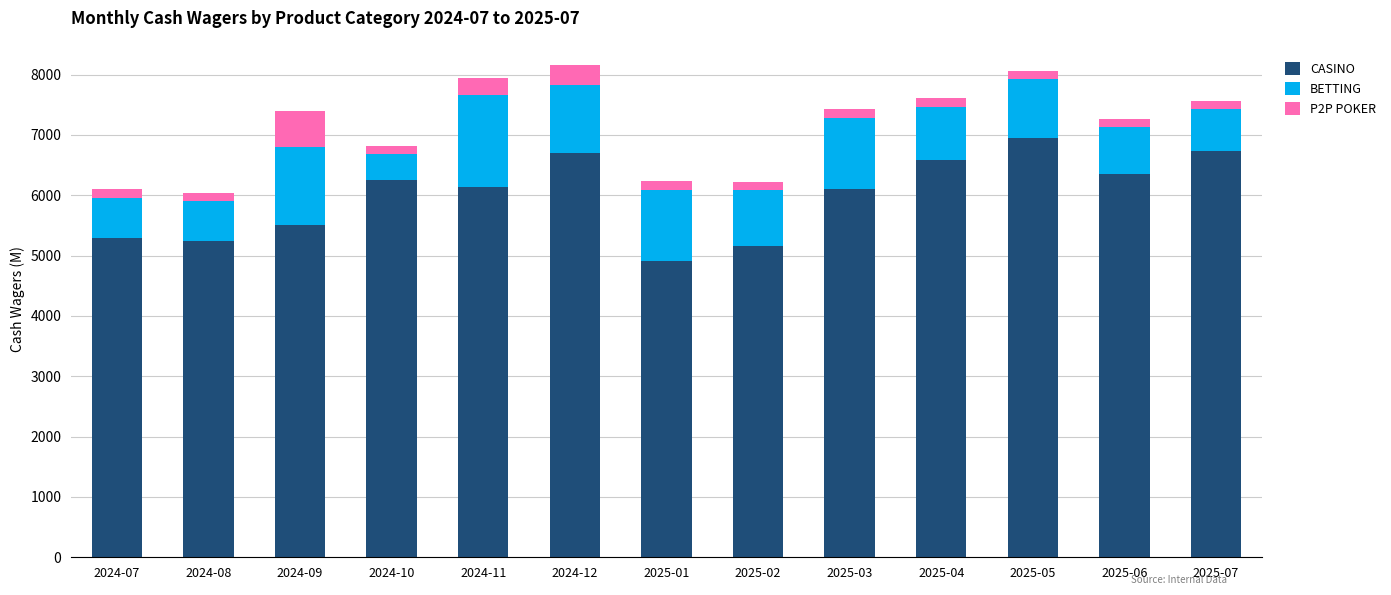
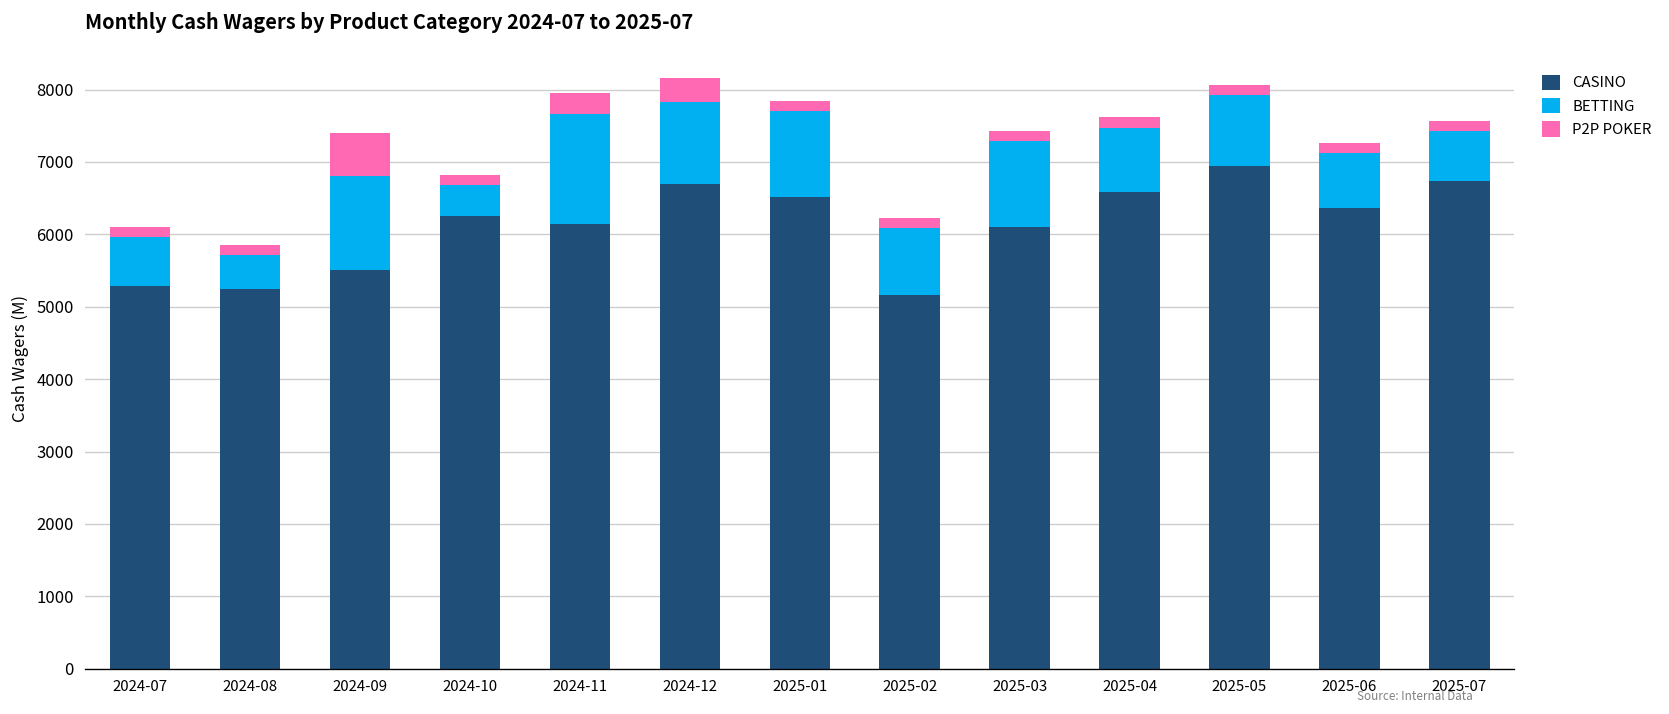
  {
    "CASINO": {
      "2024-07": 5300,
      "2024-08": 5200,
      "2024-09": 5500,
      "2024-10": 6300,
      "2024-11": 6100,
      "2024-12": 6700,
-     "2025-01": 4900,
+     "2025-01": 6500,
      "2025-02": 5200,
      "2025-03": 6100,
      "2025-04": 6600,
      "2025-05": 7000,
      "2025-06": 6400,
      "2025-07": 6700
    },
    "BETTING": {
      "2024-07": 700,
-     "2024-08": 700,
+     "2024-08": 500,
      "2024-09": 1300,
      "2024-10": 400,
      "2024-11": 1500,
      "2024-12": 1100,
      "2025-01": 1200,
      "2025-02": 900,
      "2025-03": 1200,
      "2025-04": 900,
      "2025-05": 1000,
      "2025-06": 800,
      "2025-07": 700
    },
    "P2P POKER": {
      "2024-07": 100,
      "2024-08": 100,
      "2024-09": 600,
      "2024-10": 100,
      "2024-11": 300,
      "2024-12": 300,
      "2025-01": 100,
      "2025-02": 100,
      "2025-03": 100,
      "2025-04": 100,
      "2025-05": 100,
      "2025-06": 100,
      "2025-07": 100
    }
  }
